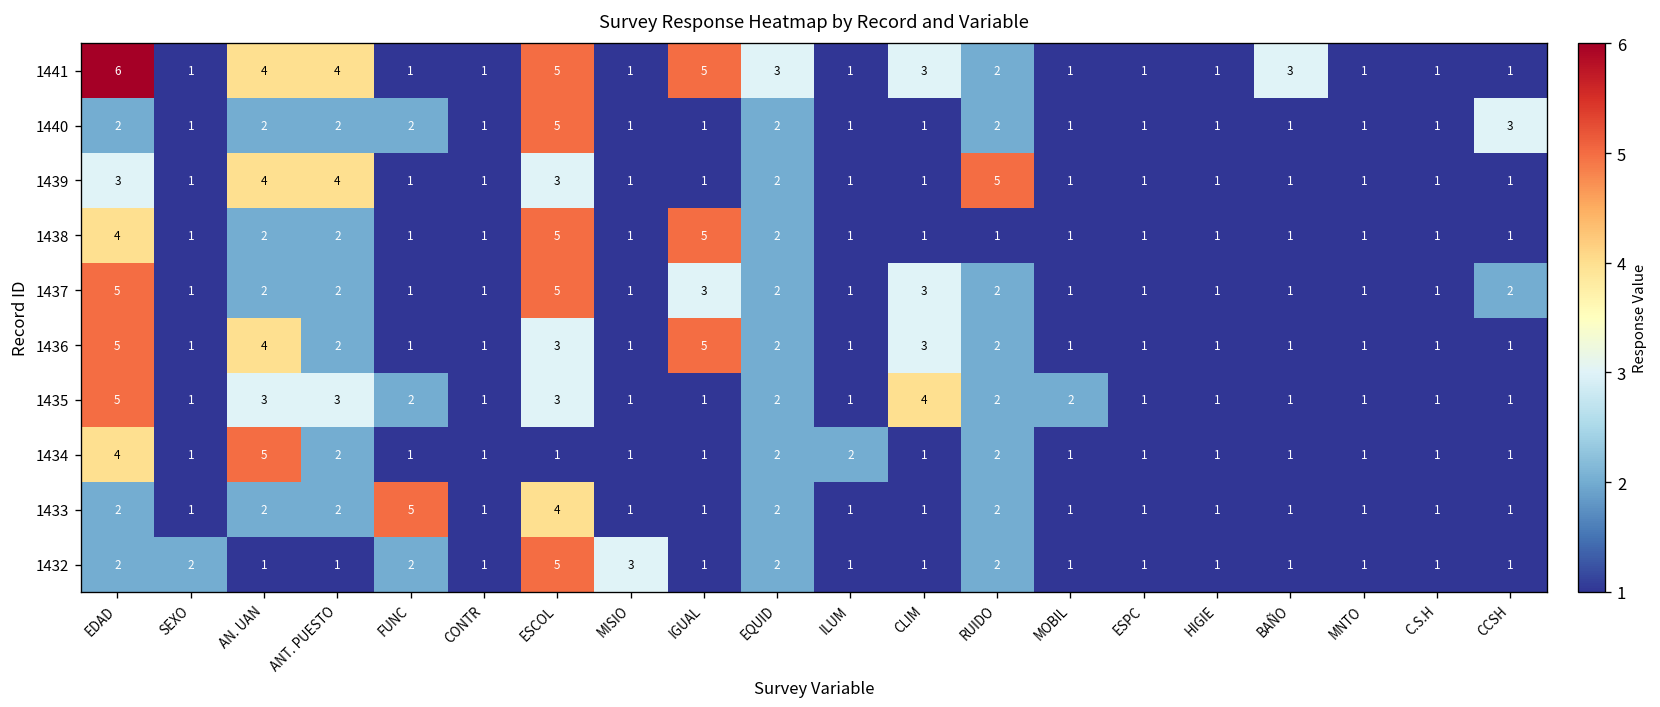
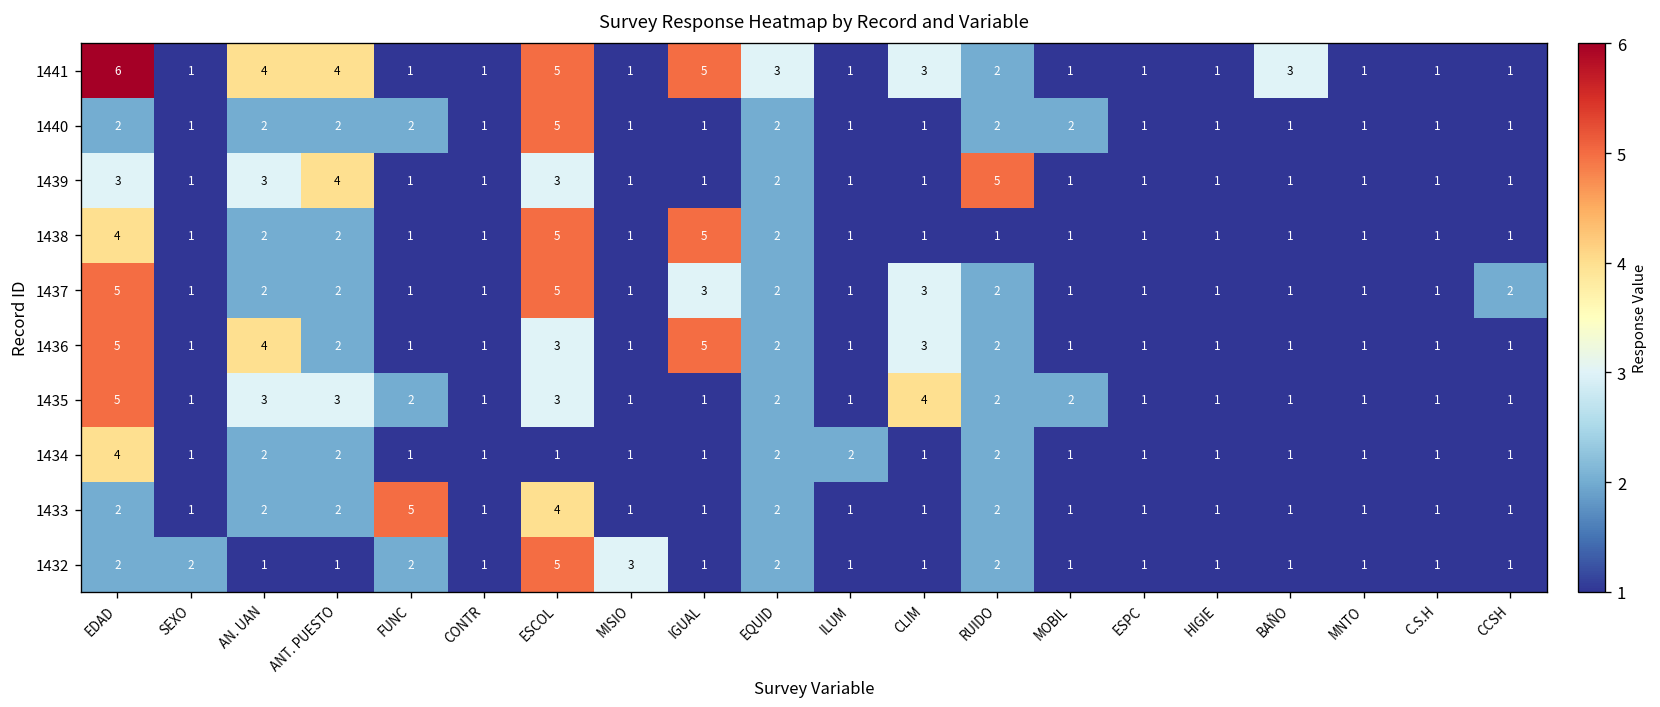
  {
    "1441": {
      "EDAD": 6,
      "SEXO": 1,
      "AN. UAN": 4,
      "ANT. PUESTO": 4,
      "FUNC": 1,
      "CONTR": 1,
      "ESCOL": 5,
      "MISIO": 1,
      "IGUAL": 5,
      "EQUID": 3,
      "ILUM": 1,
      "CLIM": 3,
      "RUIDO": 2,
      "MOBIL": 1,
      "ESPC": 1,
      "HIGIE": 1,
      "BAÑO": 3,
      "MNTO": 1,
      "C.S.H": 1,
      "CCSH": 1
    },
    "1440": {
      "EDAD": 2,
      "SEXO": 1,
      "AN. UAN": 2,
      "ANT. PUESTO": 2,
      "FUNC": 2,
      "CONTR": 1,
      "ESCOL": 5,
      "MISIO": 1,
      "IGUAL": 1,
      "EQUID": 2,
      "ILUM": 1,
      "CLIM": 1,
      "RUIDO": 2,
-     "MOBIL": 1,
+     "MOBIL": 2,
      "ESPC": 1,
      "HIGIE": 1,
      "BAÑO": 1,
      "MNTO": 1,
      "C.S.H": 1,
-     "CCSH": 3
+     "CCSH": 1
    },
    "1439": {
      "EDAD": 3,
      "SEXO": 1,
-     "AN. UAN": 4,
+     "AN. UAN": 3,
      "ANT. PUESTO": 4,
      "FUNC": 1,
      "CONTR": 1,
      "ESCOL": 3,
      "MISIO": 1,
      "IGUAL": 1,
      "EQUID": 2,
      "ILUM": 1,
      "CLIM": 1,
      "RUIDO": 5,
      "MOBIL": 1,
      "ESPC": 1,
      "HIGIE": 1,
      "BAÑO": 1,
      "MNTO": 1,
      "C.S.H": 1,
      "CCSH": 1
    },
    "1438": {
      "EDAD": 4,
      "SEXO": 1,
      "AN. UAN": 2,
      "ANT. PUESTO": 2,
      "FUNC": 1,
      "CONTR": 1,
      "ESCOL": 5,
      "MISIO": 1,
      "IGUAL": 5,
      "EQUID": 2,
      "ILUM": 1,
      "CLIM": 1,
      "RUIDO": 1,
      "MOBIL": 1,
      "ESPC": 1,
      "HIGIE": 1,
      "BAÑO": 1,
      "MNTO": 1,
      "C.S.H": 1,
      "CCSH": 1
    },
    "1437": {
      "EDAD": 5,
      "SEXO": 1,
      "AN. UAN": 2,
      "ANT. PUESTO": 2,
      "FUNC": 1,
      "CONTR": 1,
      "ESCOL": 5,
      "MISIO": 1,
      "IGUAL": 3,
      "EQUID": 2,
      "ILUM": 1,
      "CLIM": 3,
      "RUIDO": 2,
      "MOBIL": 1,
      "ESPC": 1,
      "HIGIE": 1,
      "BAÑO": 1,
      "MNTO": 1,
      "C.S.H": 1,
      "CCSH": 2
    },
    "1436": {
      "EDAD": 5,
      "SEXO": 1,
      "AN. UAN": 4,
      "ANT. PUESTO": 2,
      "FUNC": 1,
      "CONTR": 1,
      "ESCOL": 3,
      "MISIO": 1,
      "IGUAL": 5,
      "EQUID": 2,
      "ILUM": 1,
      "CLIM": 3,
      "RUIDO": 2,
      "MOBIL": 1,
      "ESPC": 1,
      "HIGIE": 1,
      "BAÑO": 1,
      "MNTO": 1,
      "C.S.H": 1,
      "CCSH": 1
    },
    "1435": {
      "EDAD": 5,
      "SEXO": 1,
      "AN. UAN": 3,
      "ANT. PUESTO": 3,
      "FUNC": 2,
      "CONTR": 1,
      "ESCOL": 3,
      "MISIO": 1,
      "IGUAL": 1,
      "EQUID": 2,
      "ILUM": 1,
      "CLIM": 4,
      "RUIDO": 2,
      "MOBIL": 2,
      "ESPC": 1,
      "HIGIE": 1,
      "BAÑO": 1,
      "MNTO": 1,
      "C.S.H": 1,
      "CCSH": 1
    },
    "1434": {
      "EDAD": 4,
      "SEXO": 1,
-     "AN. UAN": 5,
+     "AN. UAN": 2,
      "ANT. PUESTO": 2,
      "FUNC": 1,
      "CONTR": 1,
      "ESCOL": 1,
      "MISIO": 1,
      "IGUAL": 1,
      "EQUID": 2,
      "ILUM": 2,
      "CLIM": 1,
      "RUIDO": 2,
      "MOBIL": 1,
      "ESPC": 1,
      "HIGIE": 1,
      "BAÑO": 1,
      "MNTO": 1,
      "C.S.H": 1,
      "CCSH": 1
    },
    "1433": {
      "EDAD": 2,
      "SEXO": 1,
      "AN. UAN": 2,
      "ANT. PUESTO": 2,
      "FUNC": 5,
      "CONTR": 1,
      "ESCOL": 4,
      "MISIO": 1,
      "IGUAL": 1,
      "EQUID": 2,
      "ILUM": 1,
      "CLIM": 1,
      "RUIDO": 2,
      "MOBIL": 1,
      "ESPC": 1,
      "HIGIE": 1,
      "BAÑO": 1,
      "MNTO": 1,
      "C.S.H": 1,
      "CCSH": 1
    },
    "1432": {
      "EDAD": 2,
      "SEXO": 2,
      "AN. UAN": 1,
      "ANT. PUESTO": 1,
      "FUNC": 2,
      "CONTR": 1,
      "ESCOL": 5,
      "MISIO": 3,
      "IGUAL": 1,
      "EQUID": 2,
      "ILUM": 1,
      "CLIM": 1,
      "RUIDO": 2,
      "MOBIL": 1,
      "ESPC": 1,
      "HIGIE": 1,
      "BAÑO": 1,
      "MNTO": 1,
      "C.S.H": 1,
      "CCSH": 1
    }
  }
